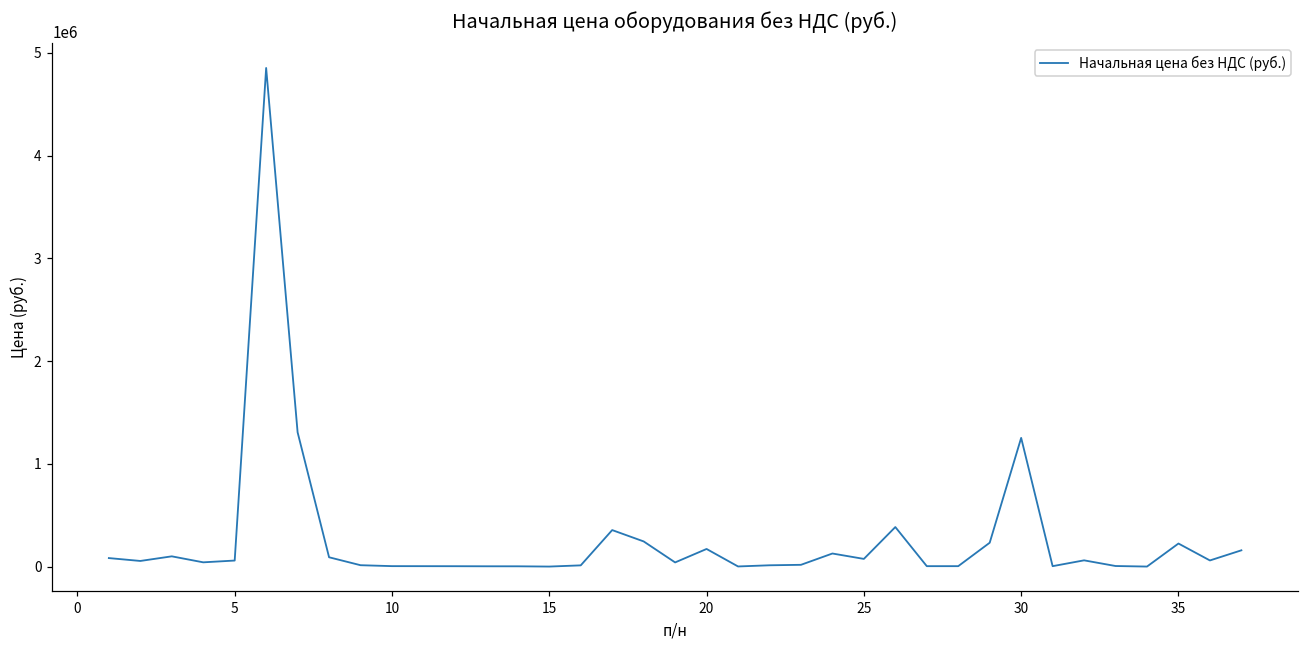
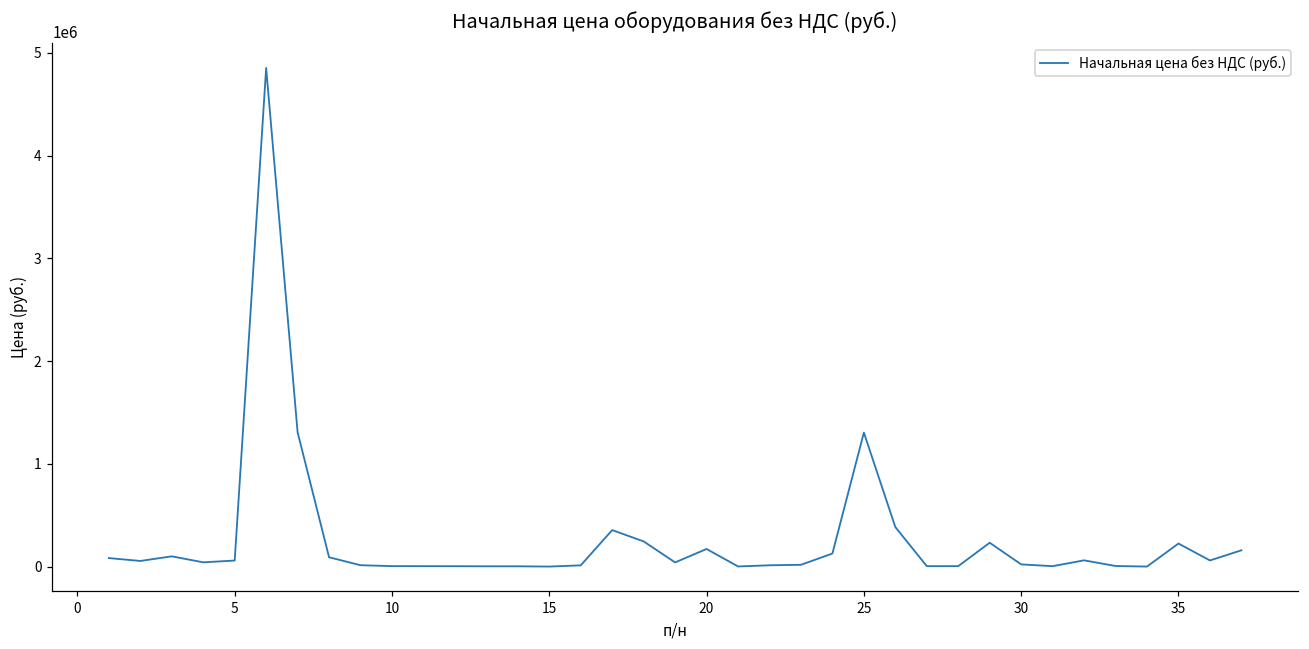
  {
    "5": 100000,
    "10": 0,
    "15": 0,
    "20": 200000,
-   "25": 100000,
-   "30": 1300000,
+   "25": 1300000,
+   "30": 0,
    "35": 200000
  }
